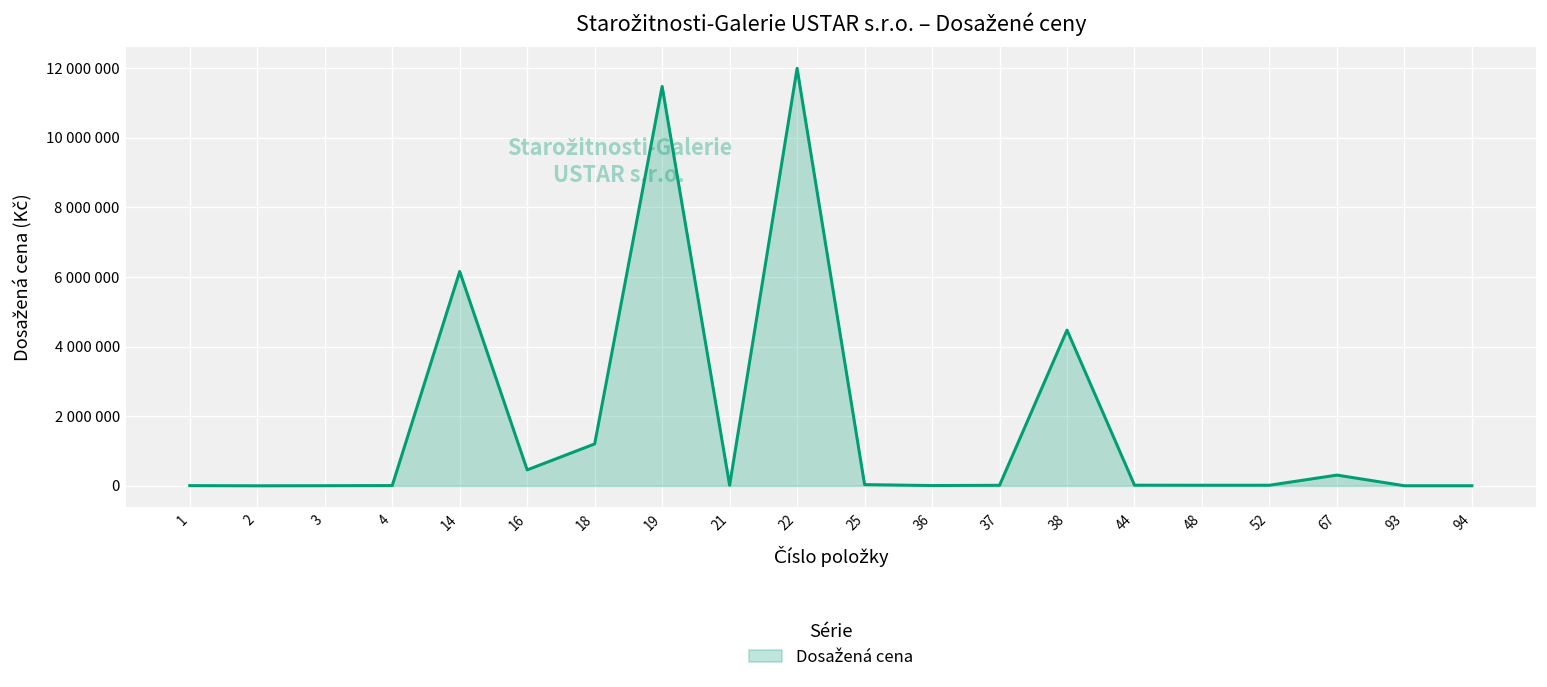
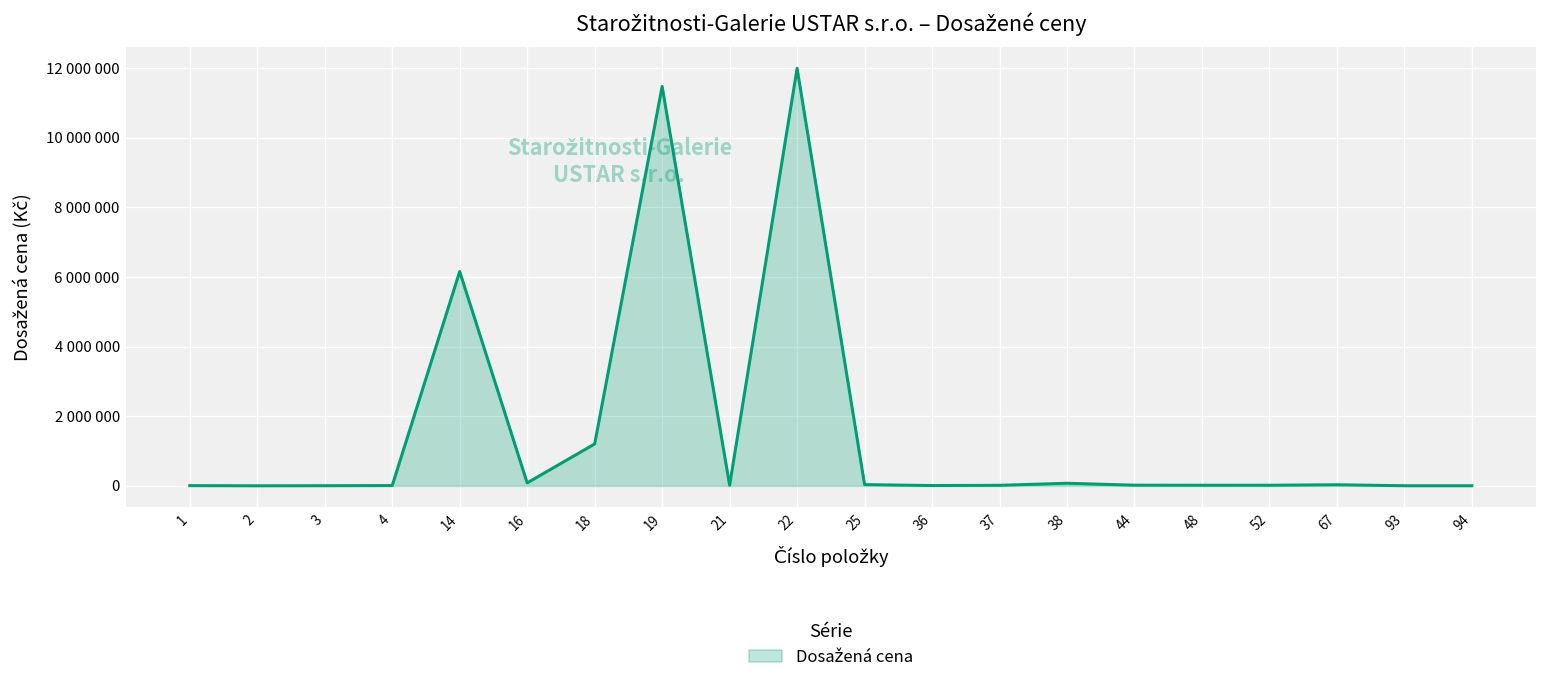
  {
    "1": 0,
    "2": 0,
    "3": 0,
    "4": 0,
    "14": 6200000,
-   "16": 500000,
+   "16": 100000,
    "18": 1200000,
    "19": 11500000,
    "21": 0,
    "22": 12000000,
    "25": 0,
    "36": 0,
    "37": 0,
-   "38": 4500000,
+   "38": 100000,
    "44": 0,
    "48": 0,
    "52": 0,
-   "67": 300000,
+   "67": 0,
    "93": 0,
    "94": 0
  }
